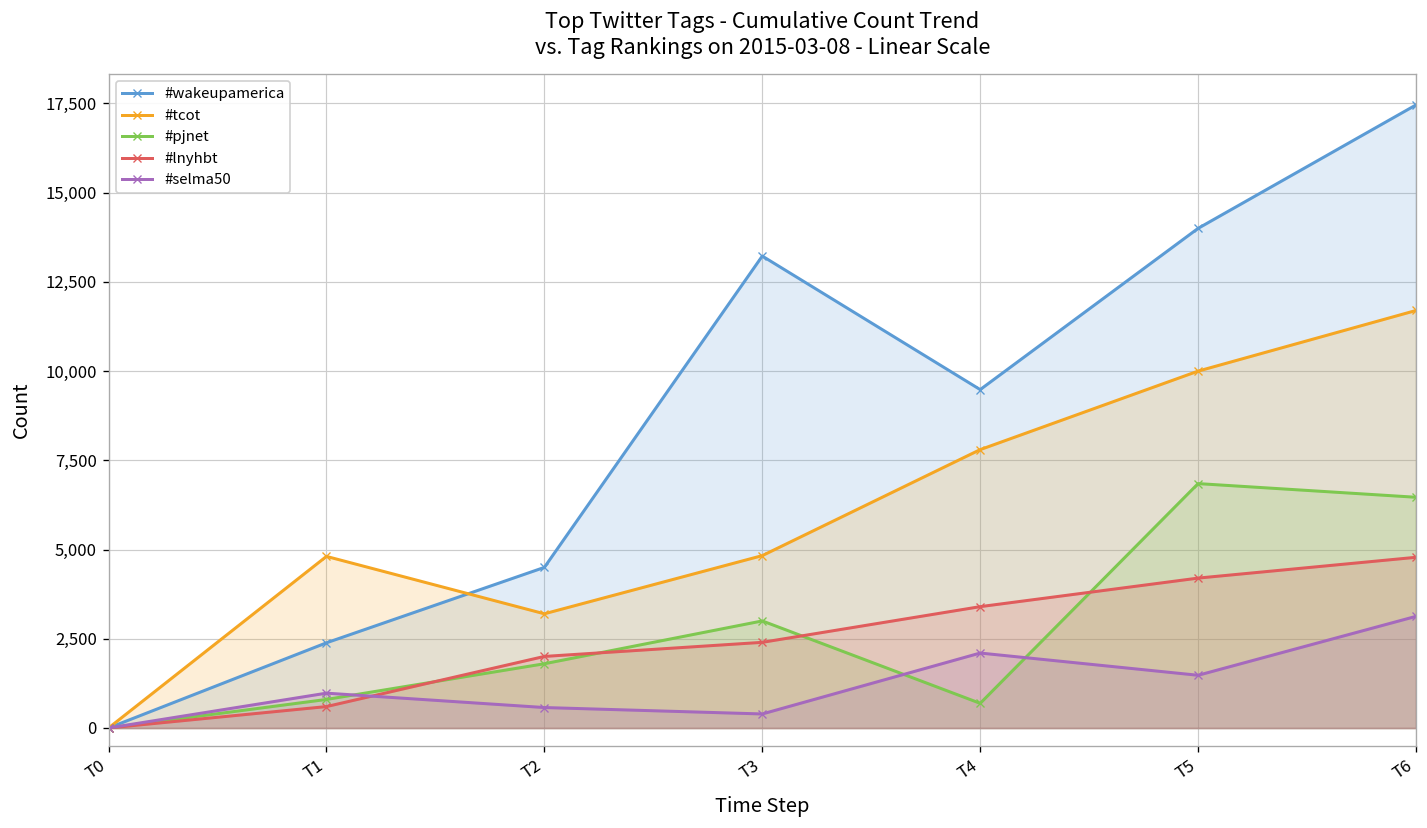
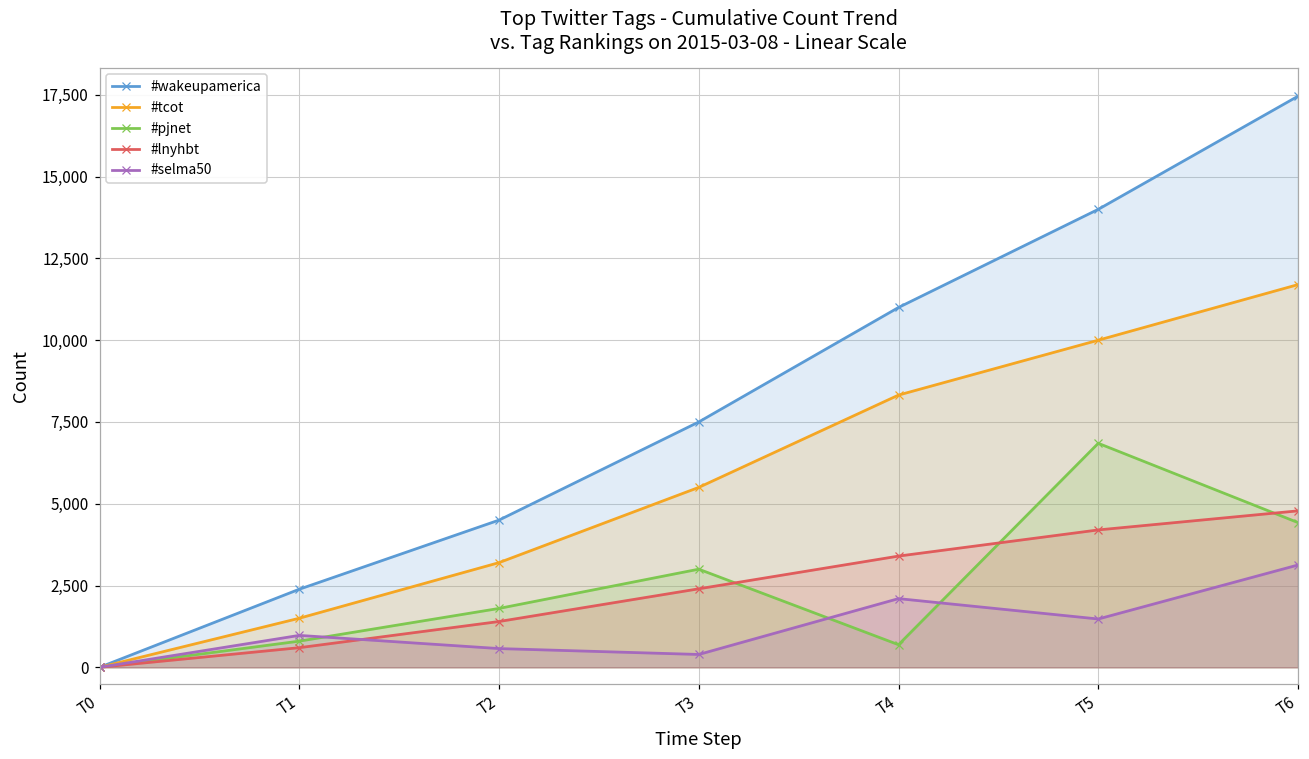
  {
    "#wakeupamerica": {
      "T1": "2,400",
      "T2": "4,500",
-     "T3": "13,200",
-     "T4": "9,500",
+     "T3": "7,500",
+     "T4": "11,000",
      "T5": "14,000",
      "T6": "17,500"
    },
    "#tcot": {
-     "T1": "4,800",
+     "T1": "1,500",
      "T2": "3,200",
-     "T3": "4,800",
-     "T4": "7,800",
+     "T3": "5,500",
+     "T4": "8,300",
      "T5": "10,000",
      "T6": "11,700"
    },
    "#pjnet": {
      "T1": "800",
      "T2": "1,800",
      "T3": "3,000",
      "T4": "700",
      "T5": "6,800",
-     "T6": "6,500"
+     "T6": "4,400"
    },
    "#lnyhbt": {
      "T1": "600",
-     "T2": "2,000",
+     "T2": "1,400",
      "T3": "2,400",
      "T4": "3,400",
      "T5": "4,200",
      "T6": "4,800"
    },
    "#selma50": {
      "T1": "1,000",
      "T2": "600",
      "T3": "400",
      "T4": "2,100",
      "T5": "1,500",
      "T6": "3,100"
    }
  }
